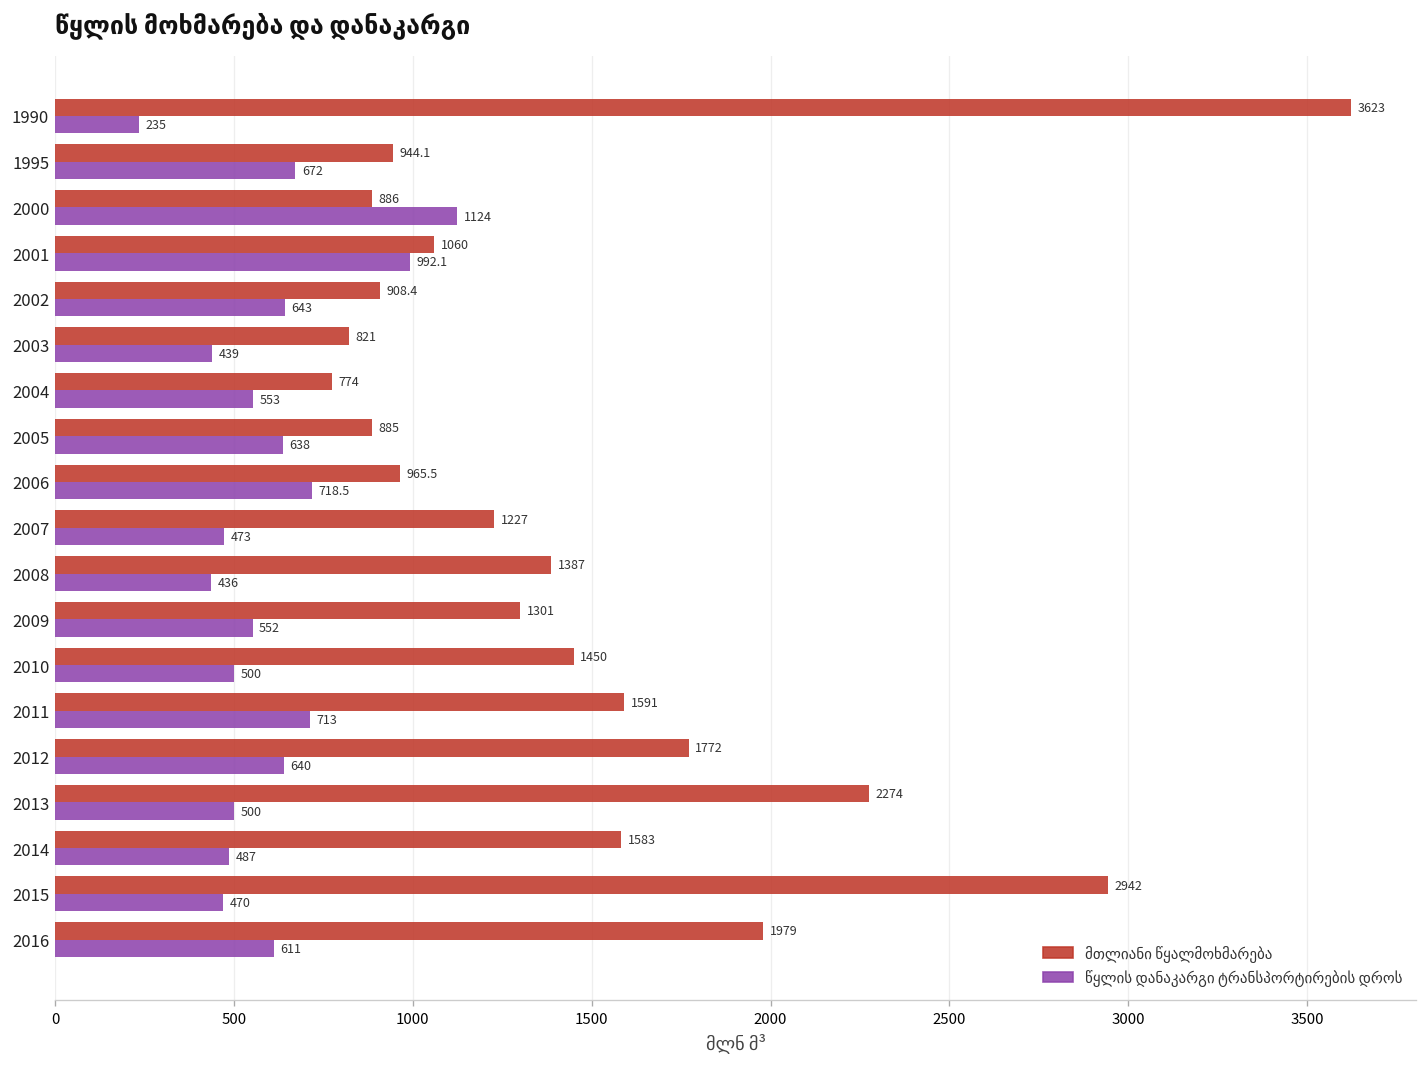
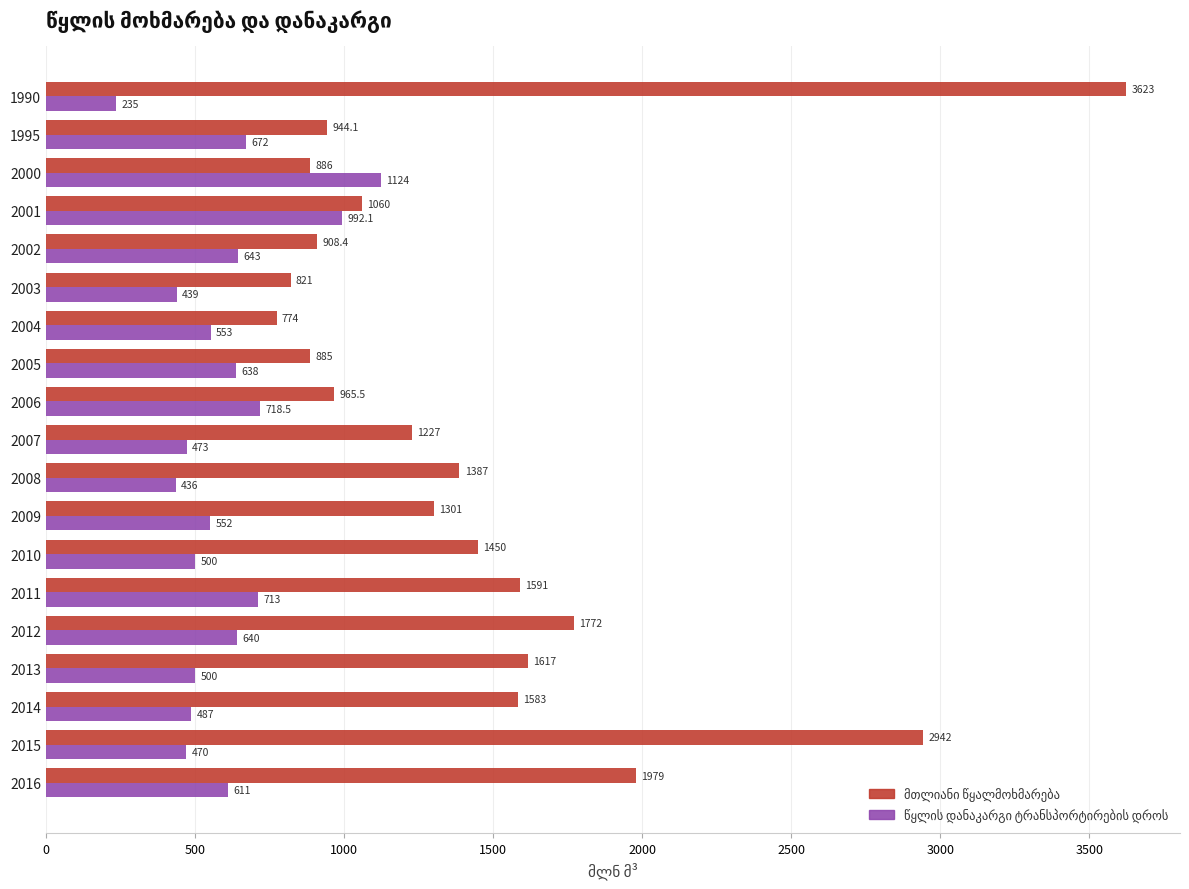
  {
    "მთლიანი წყალმოხმარება": {
      "1990": 3623,
      "1995": 944.1,
      "2000": 886,
      "2001": 1060,
      "2002": 908.4,
      "2003": 821,
      "2004": 774,
      "2005": 885,
      "2006": 965.5,
      "2007": 1227,
      "2008": 1387,
      "2009": 1301,
      "2010": 1450,
      "2011": 1591,
      "2012": 1772,
-     "2013": 2274,
+     "2013": 1617,
      "2014": 1583,
      "2015": 2942,
      "2016": 1979
    },
    "წყლის დანაკარგი ტრანსპორტირების დროს": {
      "1990": 235,
      "1995": 672,
      "2000": 1124,
      "2001": 992.1,
      "2002": 643,
      "2003": 439,
      "2004": 553,
      "2005": 638,
      "2006": 718.5,
      "2007": 473,
      "2008": 436,
      "2009": 552,
      "2010": 500,
      "2011": 713,
      "2012": 640,
      "2013": 500,
      "2014": 487,
      "2015": 470,
      "2016": 611
    }
  }
